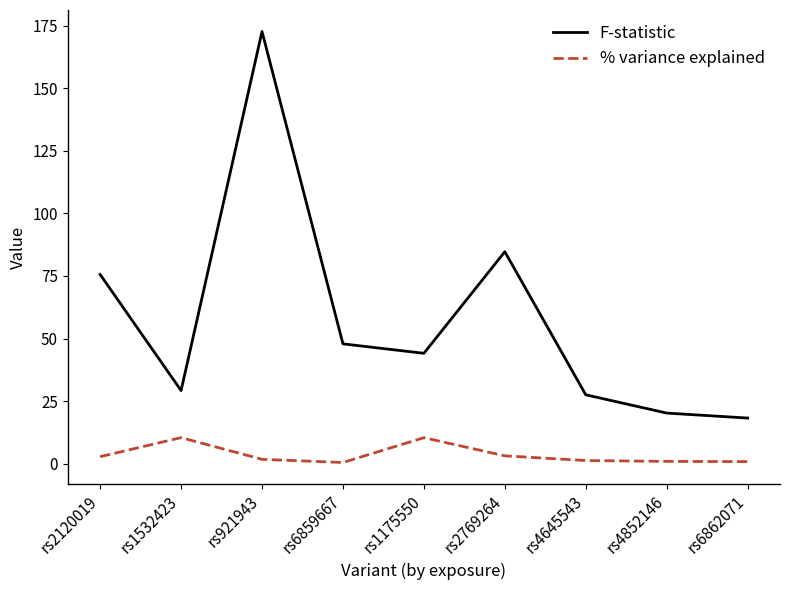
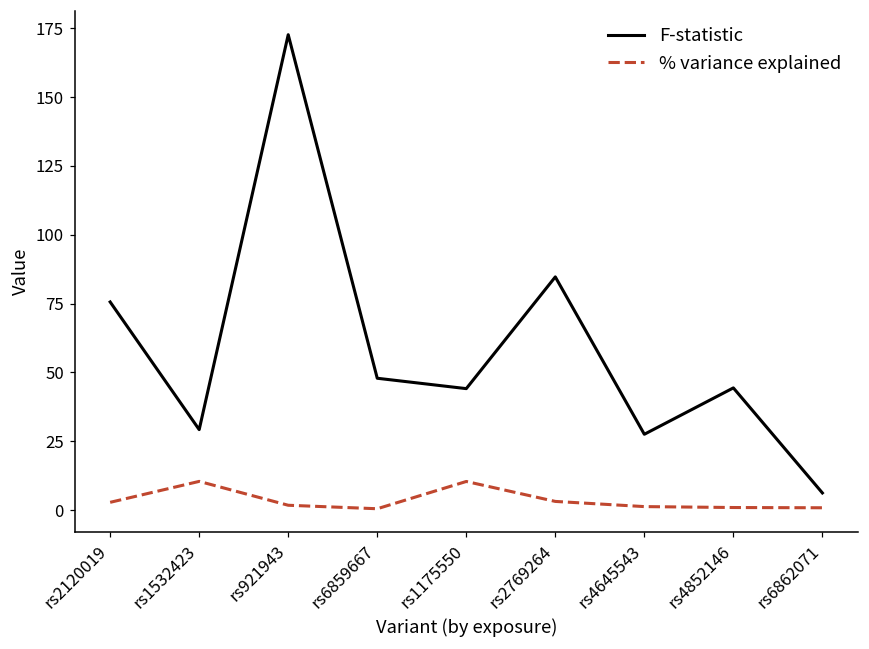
  {
    "F-statistic": {
      "rs2120019": 76,
      "rs1532423": 29,
      "rs921943": 173,
      "rs6859667": 48,
      "rs1175550": 44,
      "rs2769264": 85,
      "rs4645543": 28,
-     "rs4852146": 20,
-     "rs6862071": 18
+     "rs4852146": 44,
+     "rs6862071": 6
    },
    "% variance explained": {
      "rs2120019": 3,
      "rs1532423": 10,
      "rs921943": 2,
      "rs6859667": 0,
      "rs1175550": 10,
      "rs2769264": 3,
      "rs4645543": 1,
      "rs4852146": 1,
      "rs6862071": 1
    }
  }
